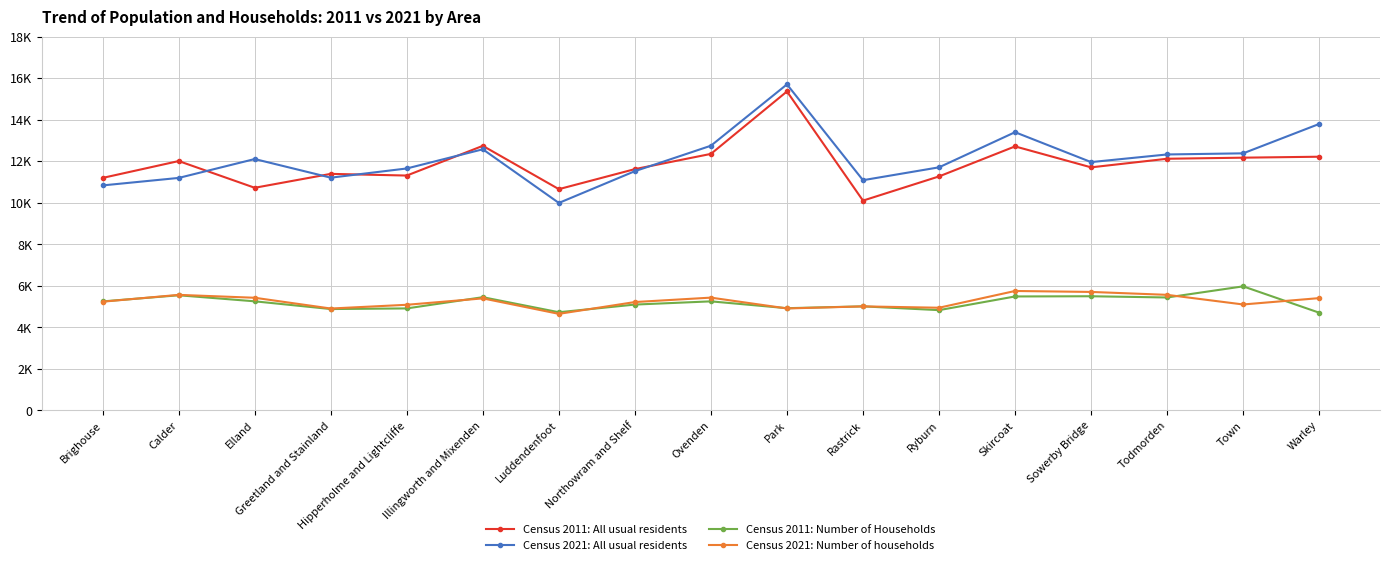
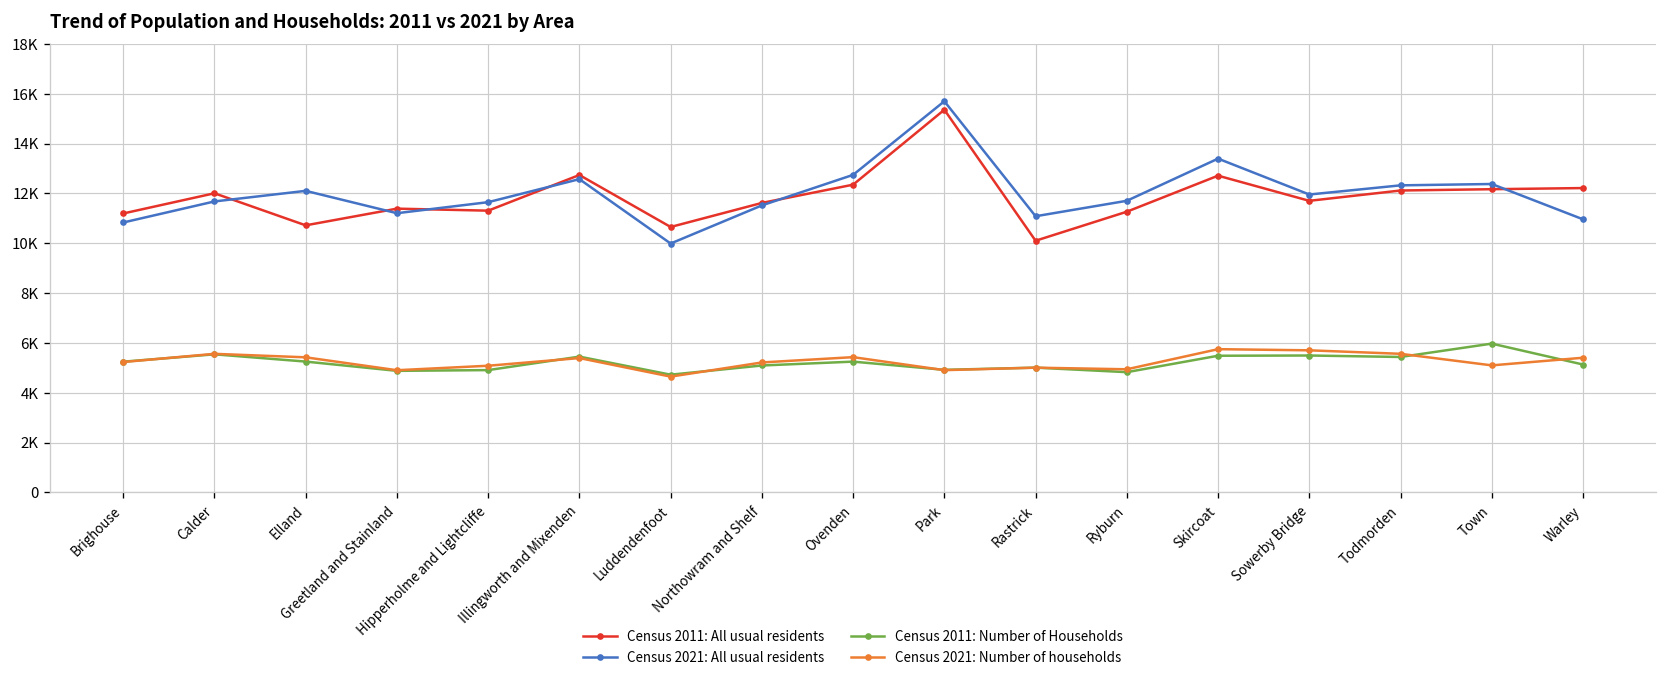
  {
    "Census 2011: All usual residents": {
      "Brighouse": 11200,
      "Calder": 12000,
      "Elland": 10700,
      "Greetland and Stainland": 11400,
      "Hipperholme and Lightcliffe": 11300,
      "Illingworth and Mixenden": 12700,
      "Luddendenfoot": 10700,
      "Ovenden": 12400,
      "Park": 15400,
      "Rastrick": 10100,
      "Ryburn": 11300,
      "Skircoat": 12700,
      "Sowerby Bridge": 11700,
      "Todmorden": 12100,
      "Town": 12200,
      "Warley": 12200
    },
    "Census 2021: All usual residents": {
      "Brighouse": 10800,
-     "Calder": 11200,
+     "Calder": 11700,
      "Elland": 12100,
      "Greetland and Stainland": 11200,
      "Hipperholme and Lightcliffe": 11600,
      "Illingworth and Mixenden": 12600,
      "Luddendenfoot": 10000,
      "Ovenden": 12700,
      "Park": 15700,
      "Rastrick": 11100,
      "Ryburn": 11700,
      "Skircoat": 13400,
      "Sowerby Bridge": 12000,
      "Todmorden": 12300,
      "Town": 12400,
-     "Warley": 13800
+     "Warley": 11000
    },
    "Census 2011: Number of Households": {
      "Elland": 5300,
      "Hipperholme and Lightcliffe": 4900,
      "Northowram and Shelf": 5100,
      "Ovenden": 5200,
      "Skircoat": 5500,
      "Sowerby Bridge": 5500,
      "Todmorden": 5400,
      "Town": 6000,
-     "Warley": 4700
+     "Warley": 5100
    },
    "Census 2021: Number of households": {
      "Elland": 5400,
      "Hipperholme and Lightcliffe": 5100,
      "Northowram and Shelf": 5200,
      "Ovenden": 5400,
      "Skircoat": 5700,
      "Sowerby Bridge": 5700,
      "Todmorden": 5600,
      "Town": 5100,
      "Warley": 5400
    }
  }
